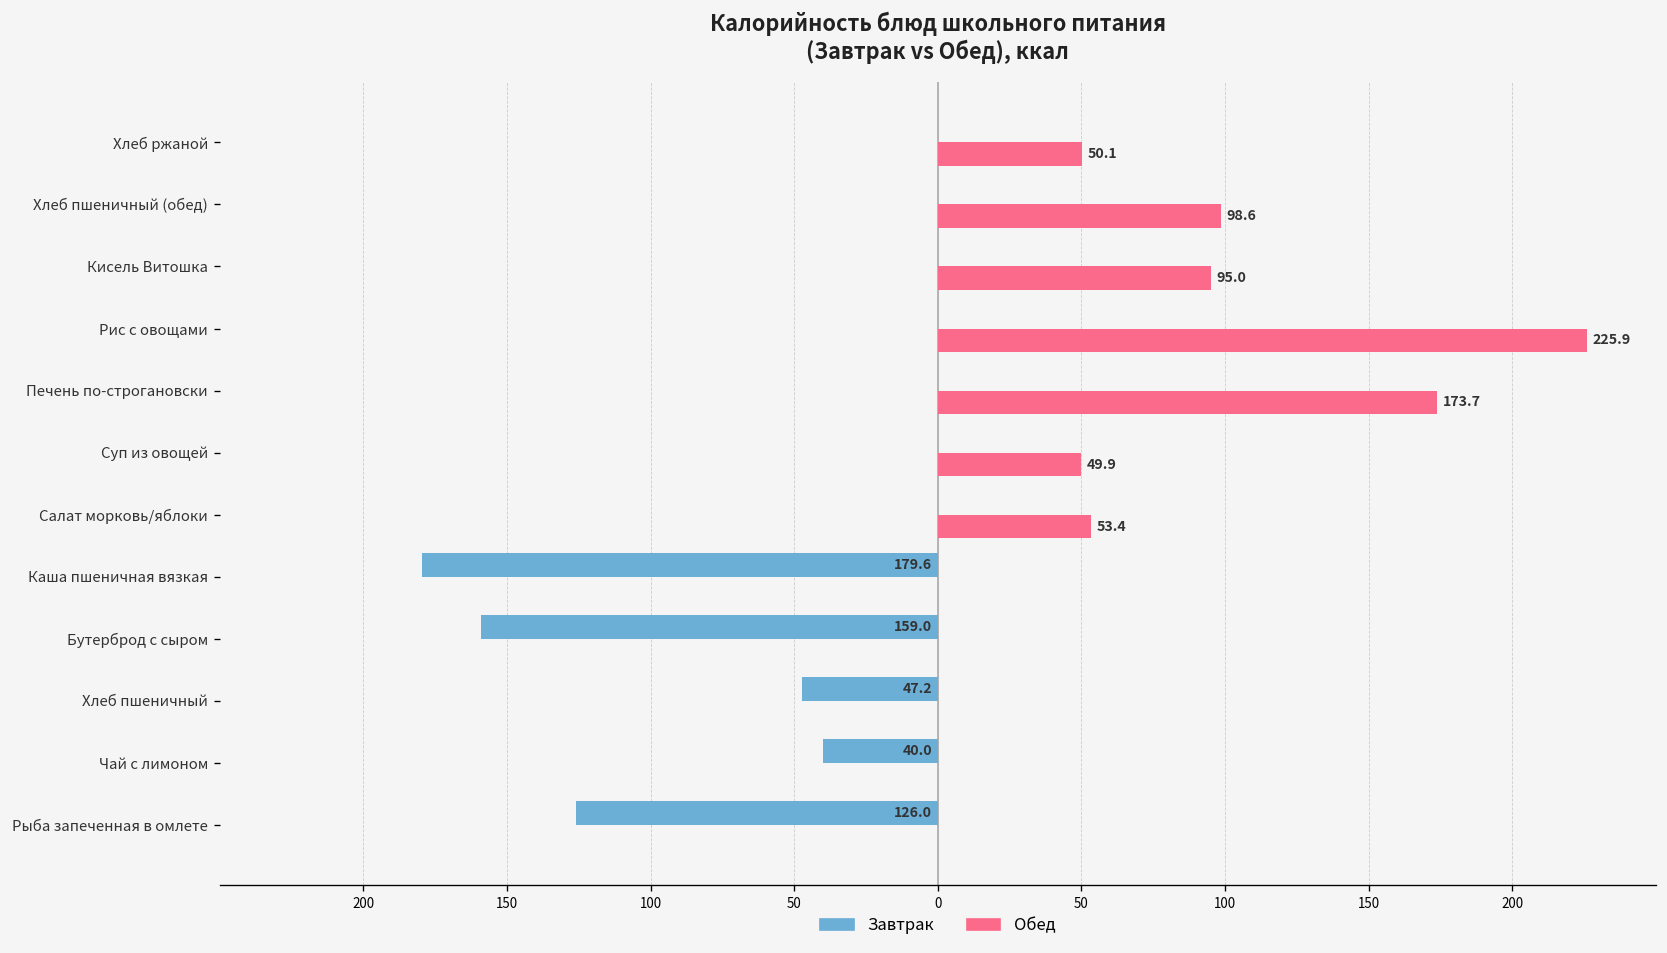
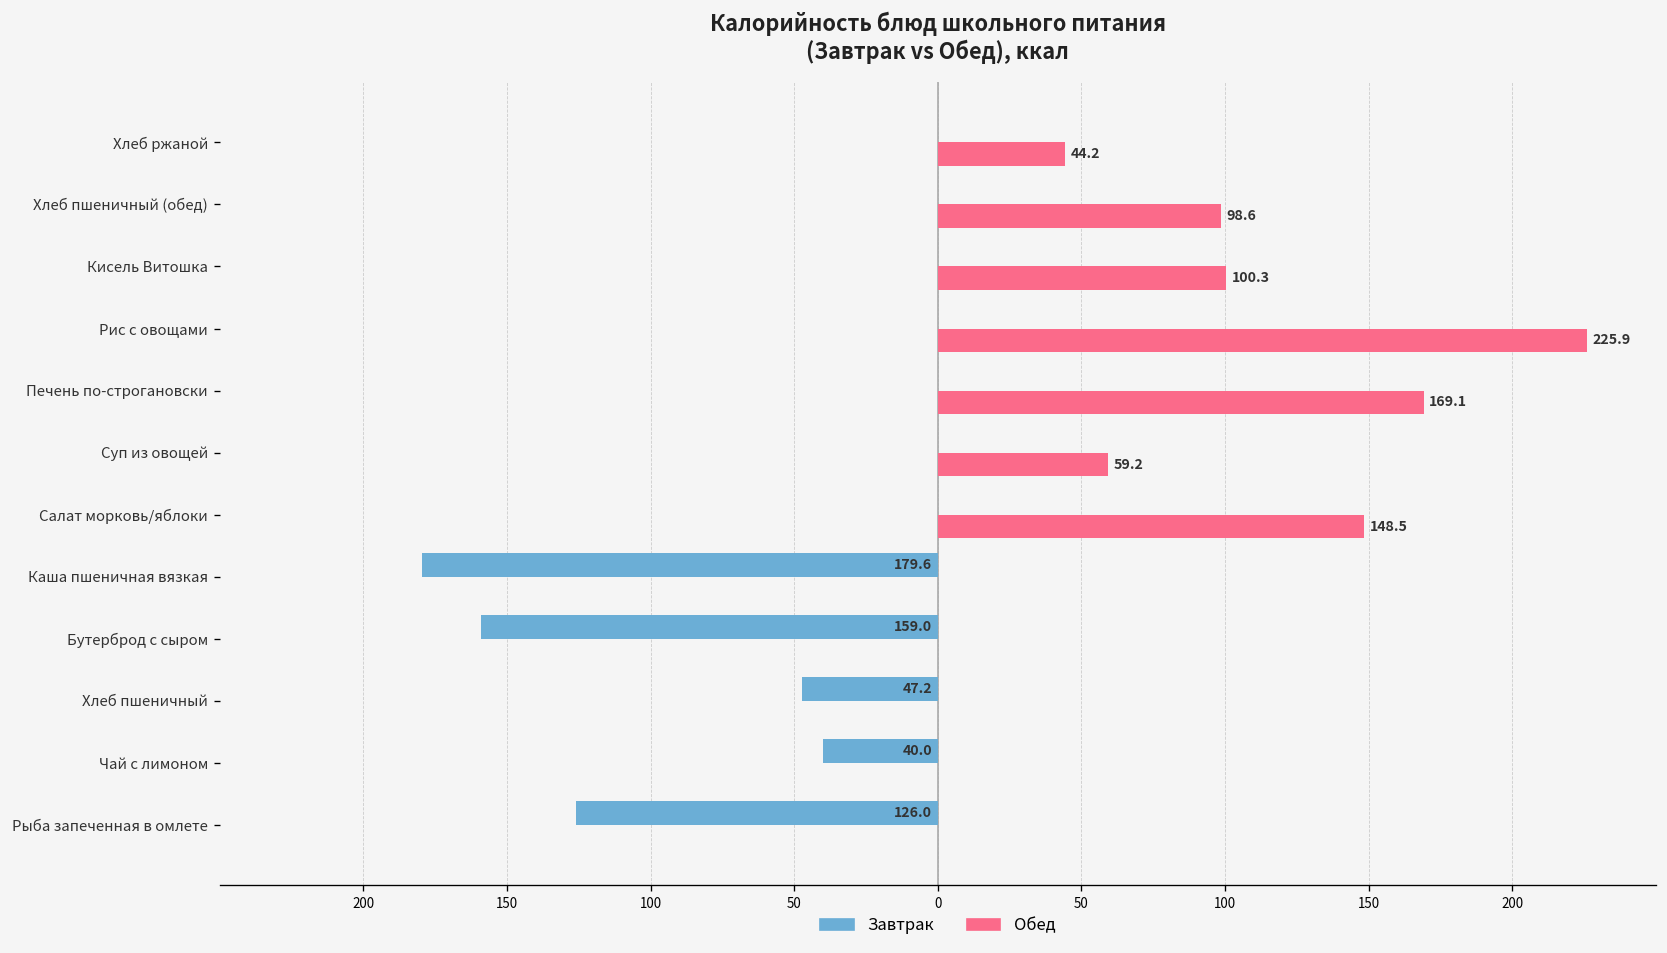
  {
    "Обед": {
-     "Хлеб ржаной": 50.1,
+     "Хлеб ржаной": 44.2,
      "Хлеб пшеничный (обед)": 98.6,
-     "Кисель Витошка": 95.0,
+     "Кисель Витошка": 100.3,
      "Рис с овощами": 225.9,
-     "Печень по-строгановски": 173.7,
-     "Суп из овощей": 49.9,
-     "Салат морковь/яблоки": 53.4
+     "Печень по-строгановски": 169.1,
+     "Суп из овощей": 59.2,
+     "Салат морковь/яблоки": 148.5
    }
  }
